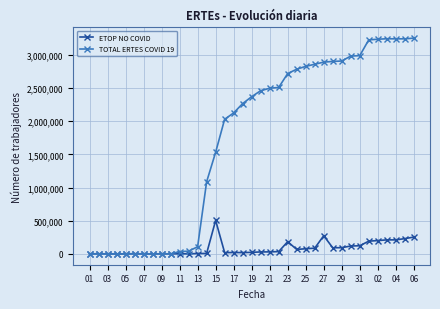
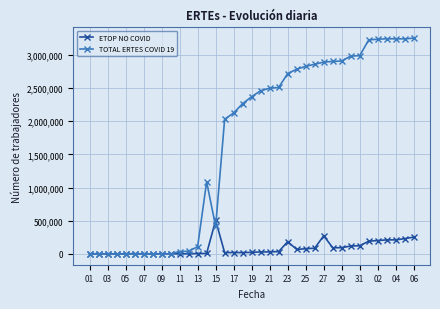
  {
    "ETOP NO COVID": {
      "13": "0",
      "15": "500,000",
      "17": "0",
      "19": "0",
      "21": "0",
      "23": "200,000",
      "25": "100,000",
      "27": "300,000",
      "29": "100,000",
      "31": "100,000"
    },
    "TOTAL ERTES COVID 19": {
      "13": "100,000",
-     "15": "1,500,000",
+     "15": "400,000",
      "17": "2,100,000",
      "19": "2,400,000",
      "21": "2,500,000",
      "23": "2,700,000",
      "25": "2,800,000",
      "27": "2,900,000",
      "29": "2,900,000",
      "31": "3,000,000"
    }
  }
